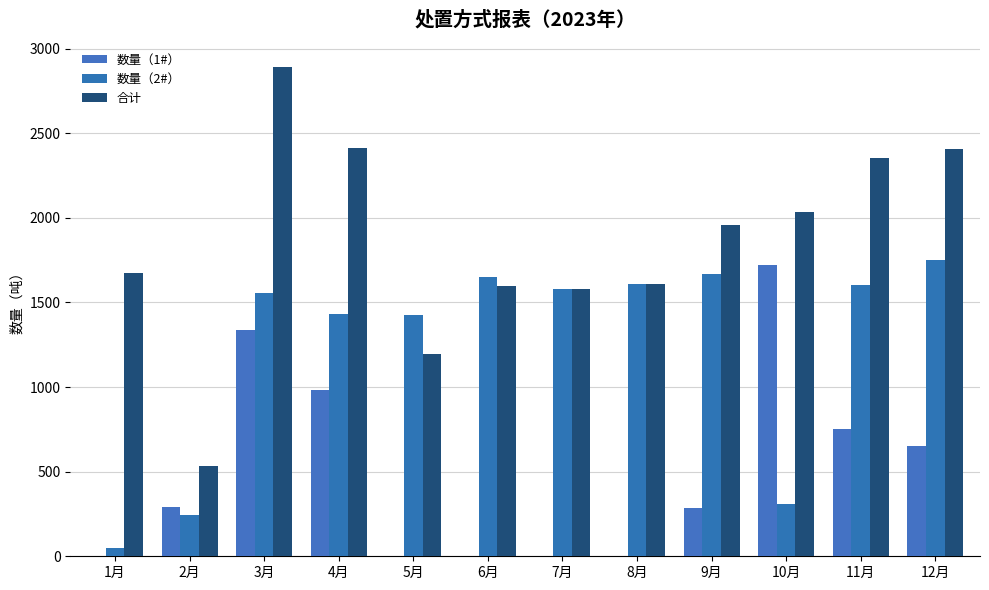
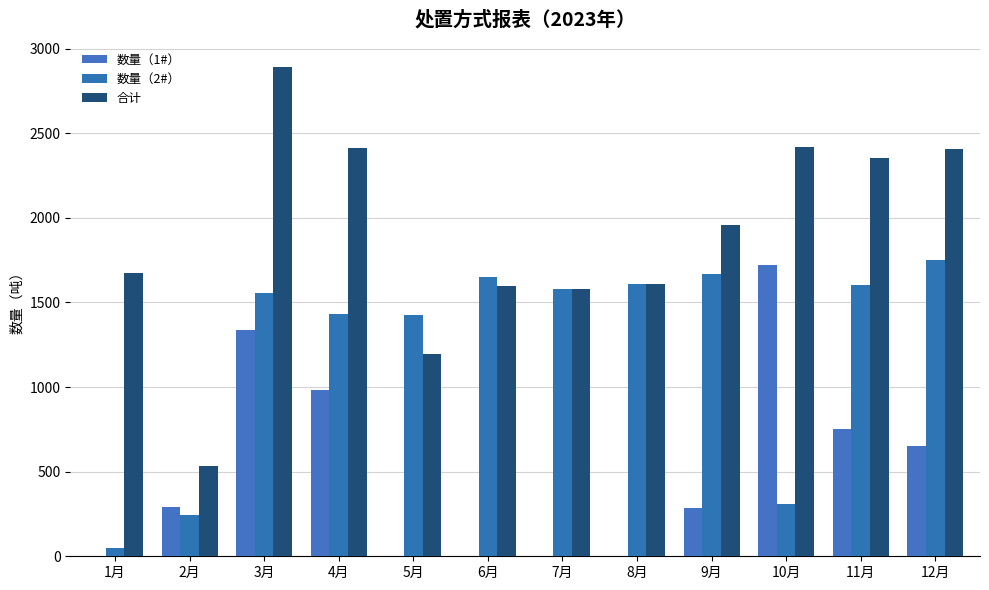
  {
    "合计": {
      "1月": 1680,
      "2月": 530,
      "3月": 2890,
      "4月": 2410,
      "5月": 1200,
      "6月": 1600,
      "7月": 1580,
      "8月": 1610,
      "9月": 1950,
-     "10月": 2030,
+     "10月": 2420,
      "11月": 2350,
      "12月": 2400
    }
  }
